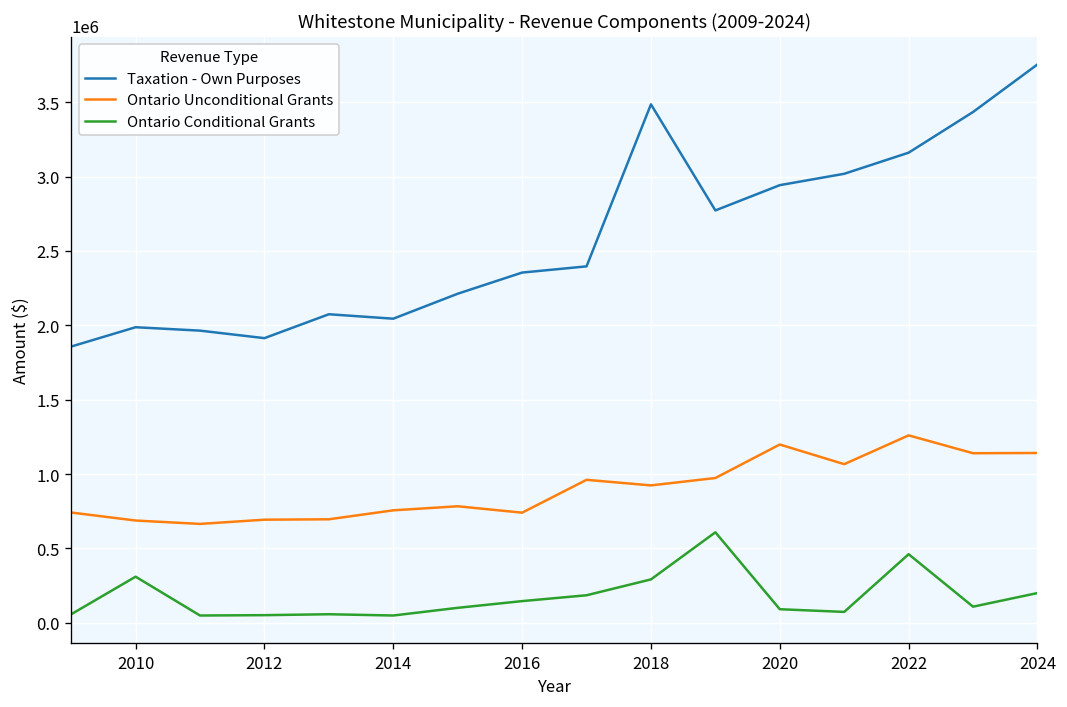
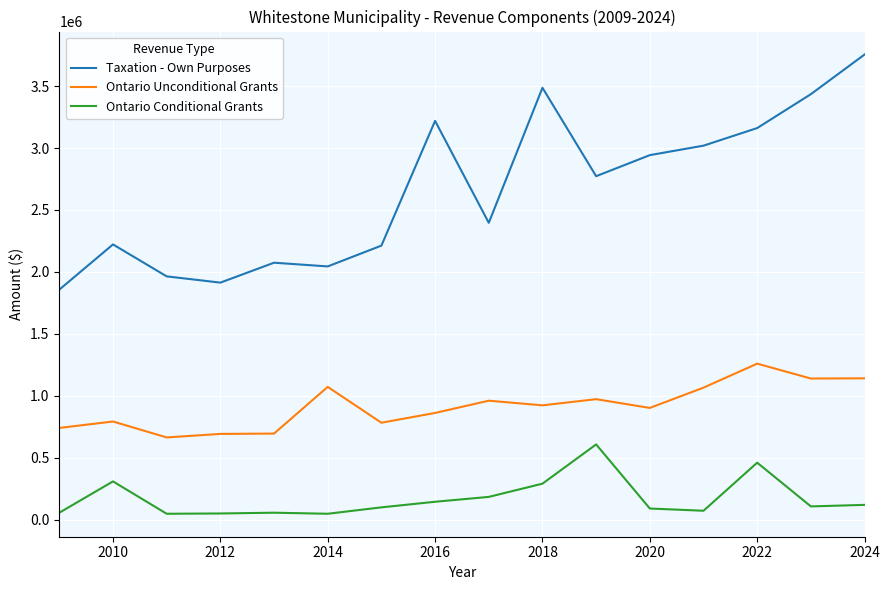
  {
    "Taxation - Own Purposes": {
-     "2010": 1990000,
+     "2010": 2220000,
      "2012": 1910000,
      "2014": 2040000,
-     "2016": 2350000,
+     "2016": 3220000,
      "2018": 3490000,
      "2020": 2940000,
      "2022": 3160000,
      "2024": 3750000
    },
    "Ontario Unconditional Grants": {
-     "2010": 690000,
+     "2010": 790000,
      "2012": 690000,
-     "2014": 760000,
-     "2016": 740000,
+     "2014": 1070000,
+     "2016": 860000,
      "2018": 920000,
-     "2020": 1200000,
+     "2020": 900000,
      "2022": 1260000,
      "2024": 1140000
    },
    "Ontario Conditional Grants": {
      "2010": 310000,
      "2012": 50000,
      "2014": 50000,
      "2016": 150000,
      "2018": 290000,
      "2020": 90000,
      "2022": 460000,
-     "2024": 200000
+     "2024": 120000
    }
  }
